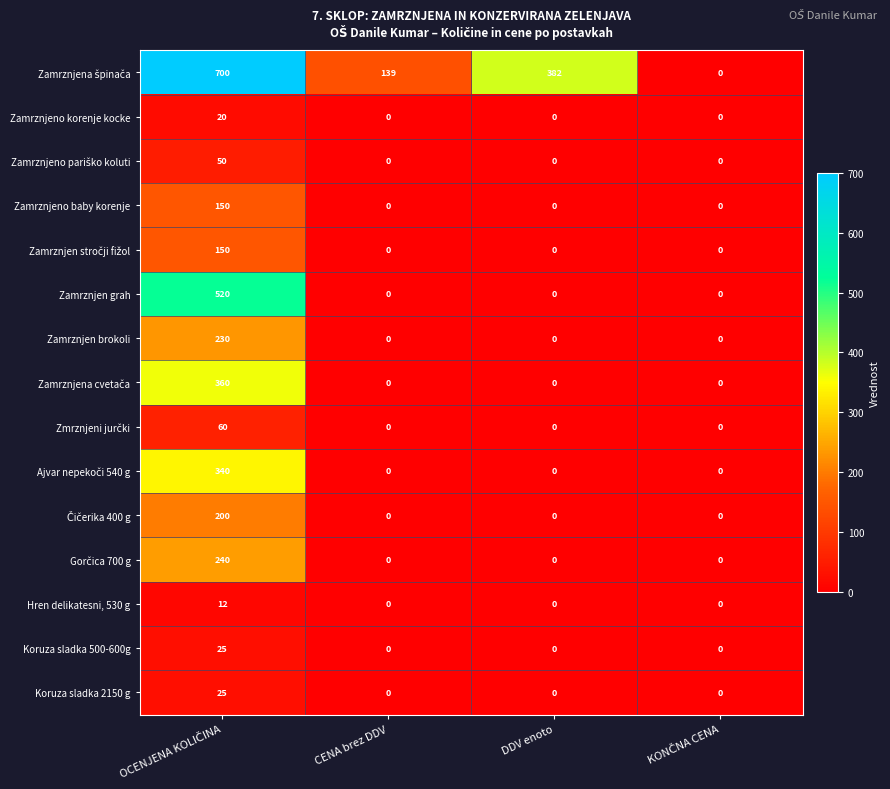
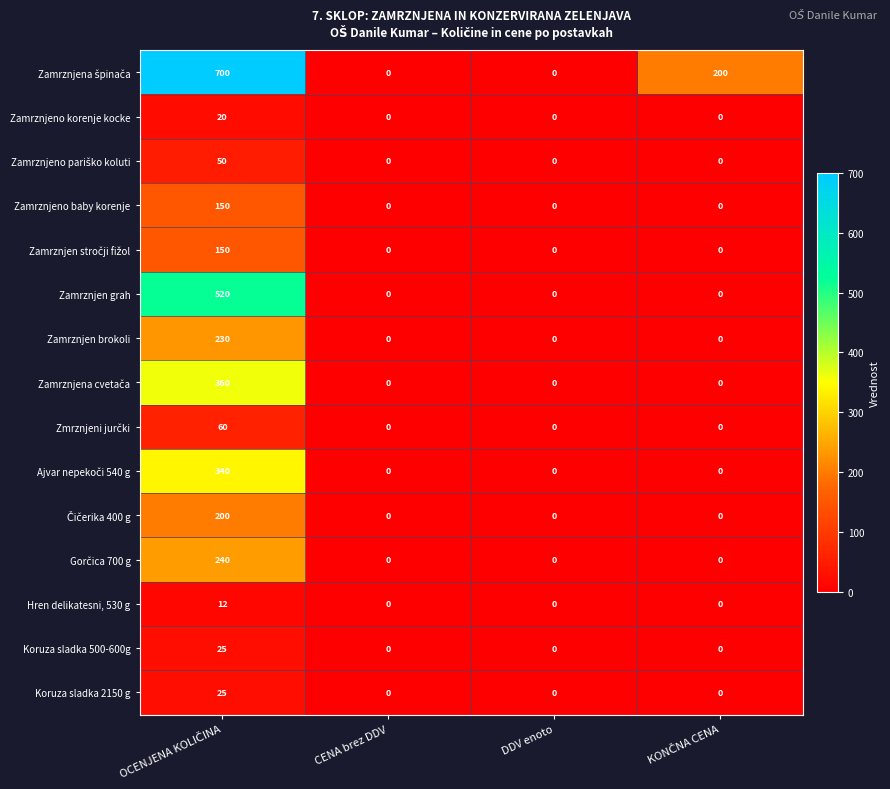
  {
    "Zamrznjena špinača": {
      "OCENJENA KOLIČINA": 700,
-     "CENA brez DDV": 139,
-     "DDV enoto": 382,
-     "KONČNA CENA": 0
+     "CENA brez DDV": 0,
+     "DDV enoto": 0,
+     "KONČNA CENA": 200
    },
    "Zamrznjeno korenje kocke": {
      "OCENJENA KOLIČINA": 20,
      "CENA brez DDV": 0,
      "DDV enoto": 0,
      "KONČNA CENA": 0
    },
    "Zamrznjeno pariško koluti": {
      "OCENJENA KOLIČINA": 50,
      "CENA brez DDV": 0,
      "DDV enoto": 0,
      "KONČNA CENA": 0
    },
    "Zamrznjeno baby korenje": {
      "OCENJENA KOLIČINA": 150,
      "CENA brez DDV": 0,
      "DDV enoto": 0,
      "KONČNA CENA": 0
    },
    "Zamrznjen stročji fižol": {
      "OCENJENA KOLIČINA": 150,
      "CENA brez DDV": 0,
      "DDV enoto": 0,
      "KONČNA CENA": 0
    },
    "Zamrznjen grah": {
      "OCENJENA KOLIČINA": 520,
      "CENA brez DDV": 0,
      "DDV enoto": 0,
      "KONČNA CENA": 0
    },
    "Zamrznjen brokoli": {
      "OCENJENA KOLIČINA": 230,
      "CENA brez DDV": 0,
      "DDV enoto": 0,
      "KONČNA CENA": 0
    },
    "Zamrznjena cvetača": {
      "OCENJENA KOLIČINA": 360,
      "CENA brez DDV": 0,
      "DDV enoto": 0,
      "KONČNA CENA": 0
    },
    "Zmrznjeni jurčki": {
      "OCENJENA KOLIČINA": 60,
      "CENA brez DDV": 0,
      "DDV enoto": 0,
      "KONČNA CENA": 0
    },
    "Ajvar nepekoči 540 g": {
      "OCENJENA KOLIČINA": 340,
      "CENA brez DDV": 0,
      "DDV enoto": 0,
      "KONČNA CENA": 0
    },
    "Čičerika 400 g": {
      "OCENJENA KOLIČINA": 200,
      "CENA brez DDV": 0,
      "DDV enoto": 0,
      "KONČNA CENA": 0
    },
    "Gorčica 700 g": {
      "OCENJENA KOLIČINA": 240,
      "CENA brez DDV": 0,
      "DDV enoto": 0,
      "KONČNA CENA": 0
    },
    "Hren delikatesni, 530 g": {
      "OCENJENA KOLIČINA": 12,
      "CENA brez DDV": 0,
      "DDV enoto": 0,
      "KONČNA CENA": 0
    },
    "Koruza sladka 500-600g": {
      "OCENJENA KOLIČINA": 25,
      "CENA brez DDV": 0,
      "DDV enoto": 0,
      "KONČNA CENA": 0
    },
    "Koruza sladka 2150 g": {
      "OCENJENA KOLIČINA": 25,
      "CENA brez DDV": 0,
      "DDV enoto": 0,
      "KONČNA CENA": 0
    }
  }
